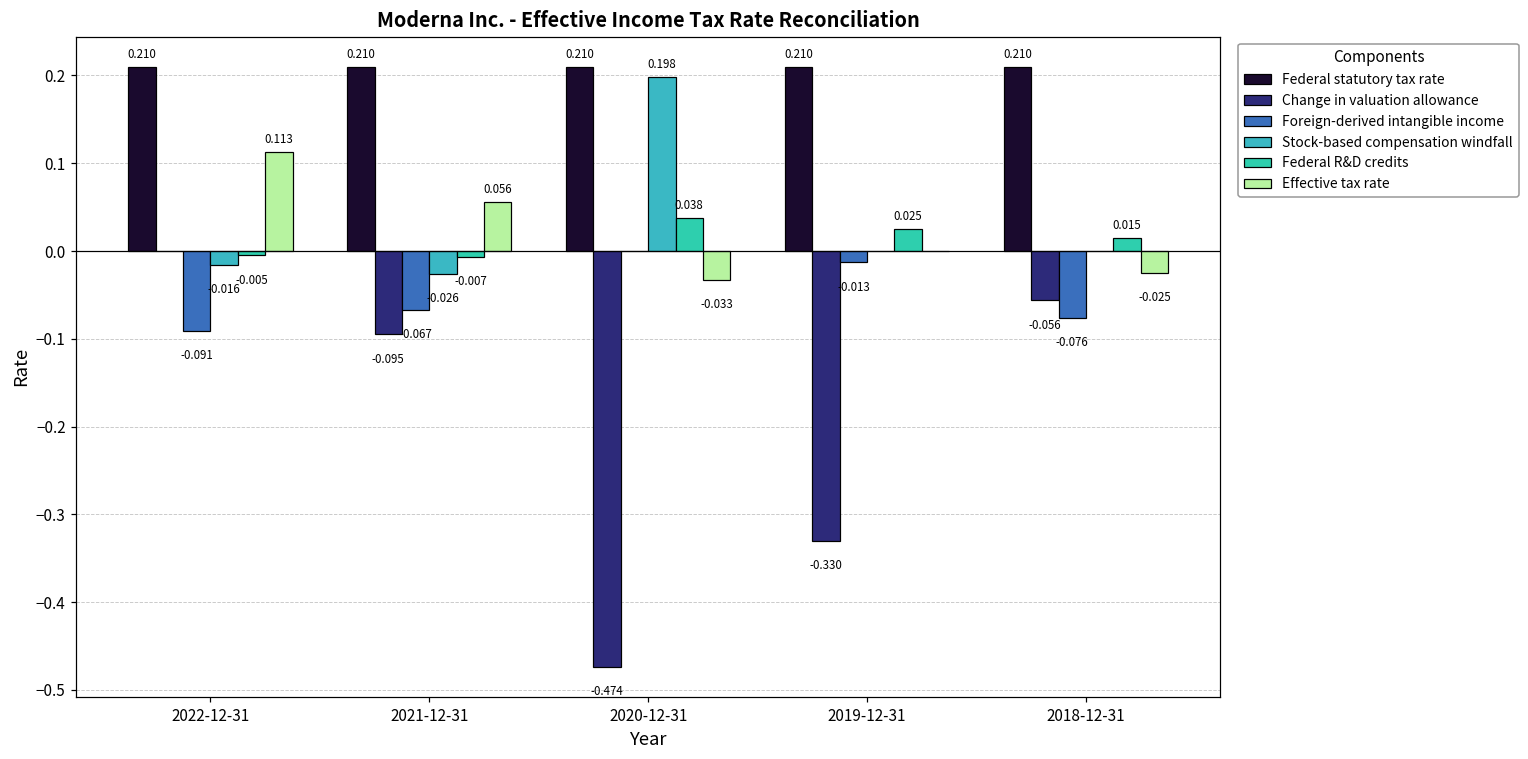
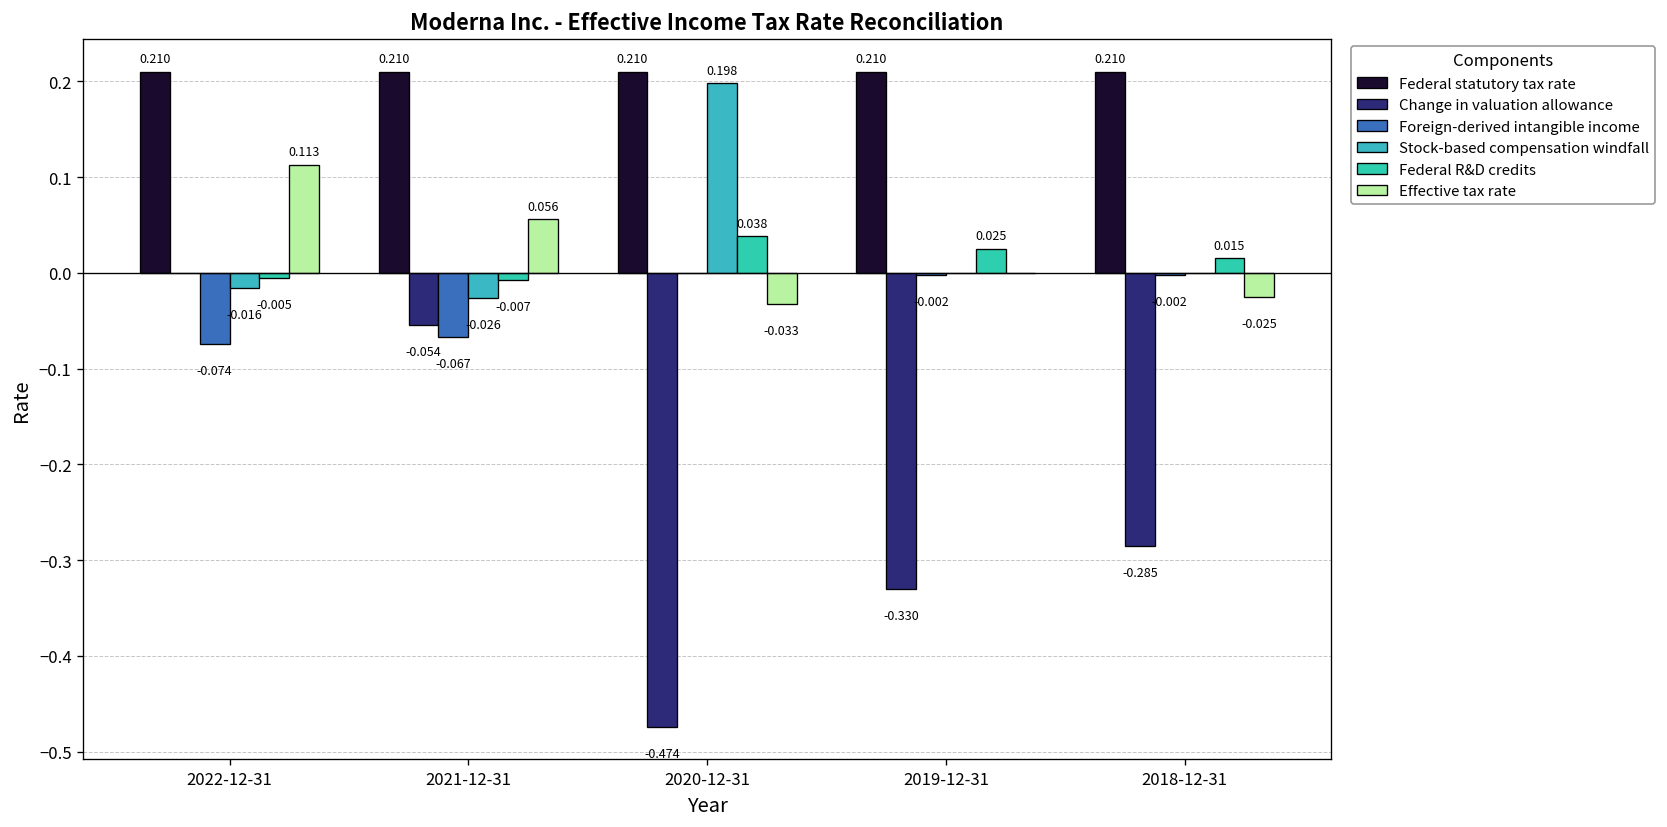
  {
    "Federal statutory tax rate": {
      "2022-12-31": 0.210,
      "2021-12-31": 0.210,
      "2020-12-31": 0.210,
      "2019-12-31": 0.210,
      "2018-12-31": 0.210
    },
    "Change in valuation allowance": {
-     "2021-12-31": -0.095,
+     "2021-12-31": -0.054,
      "2020-12-31": -0.474,
      "2019-12-31": -0.330,
-     "2018-12-31": -0.056
+     "2018-12-31": -0.285
    },
    "Foreign-derived intangible income": {
-     "2022-12-31": -0.091,
+     "2022-12-31": -0.074,
      "2021-12-31": -0.067,
-     "2019-12-31": -0.013,
-     "2018-12-31": -0.076
+     "2019-12-31": -0.002,
+     "2018-12-31": -0.002
    },
    "Effective tax rate": {
      "2022-12-31": 0.113,
      "2021-12-31": 0.056,
      "2020-12-31": -0.033,
      "2018-12-31": -0.025
    }
  }
